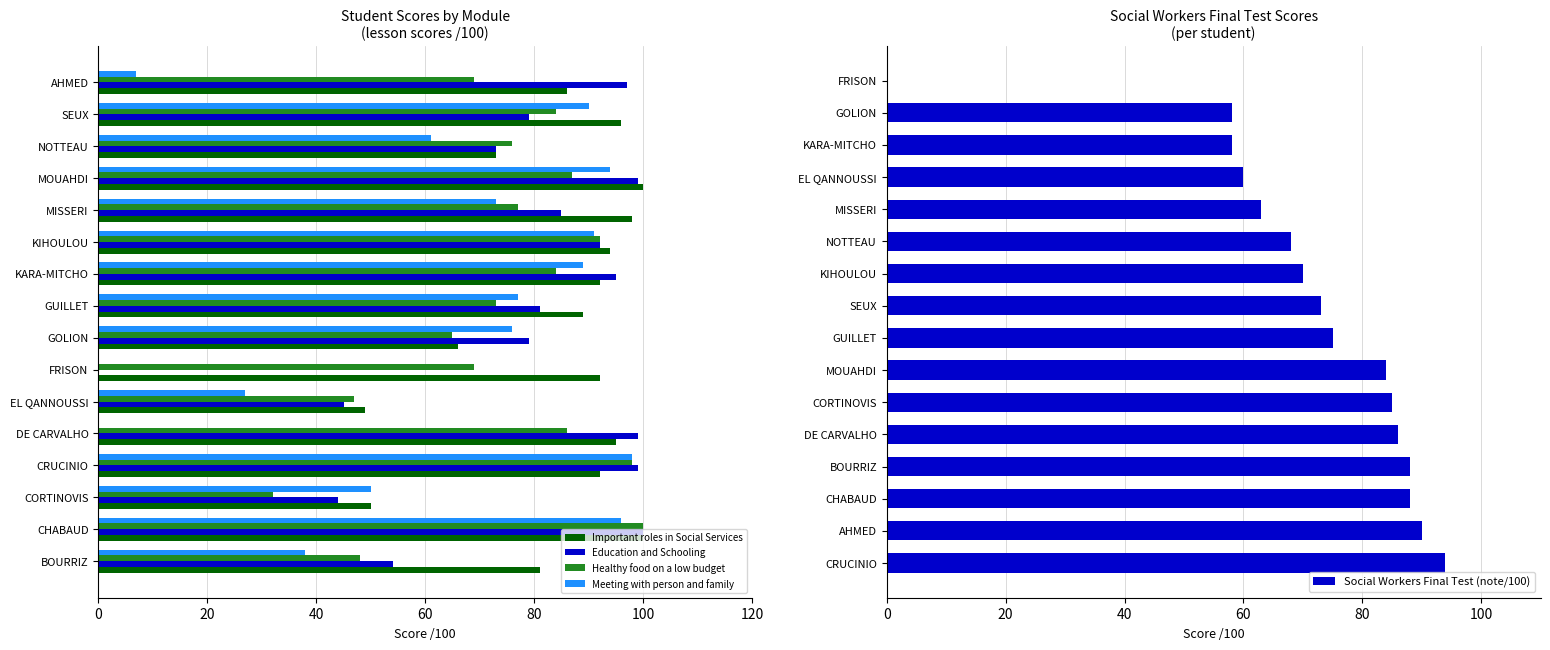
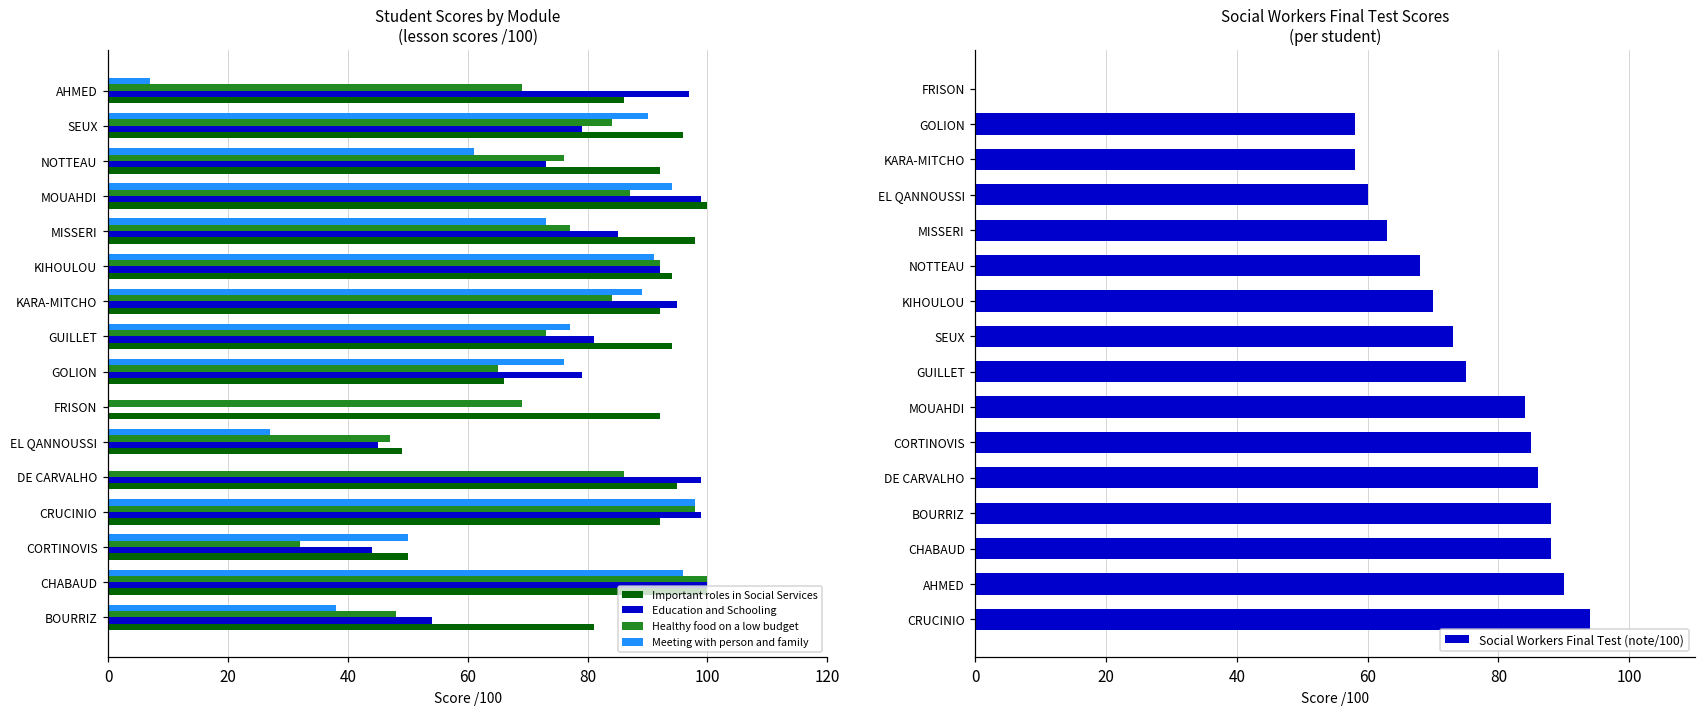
  {
    "Student Scores by Module (lesson scores /100)": {
      "Important roles in Social Services": {
        "AHMED": 86,
        "SEUX": 96,
-       "NOTTEAU": 73,
+       "NOTTEAU": 92,
        "MOUAHDI": 100,
        "MISSERI": 98,
        "KIHOULOU": 94,
        "KARA-MITCHO": 92,
-       "GUILLET": 89,
+       "GUILLET": 94,
        "GOLION": 66,
        "FRISON": 92,
        "EL QANNOUSSI": 49,
        "DE CARVALHO": 95,
        "CRUCINIO": 92,
        "CORTINOVIS": 50,
        "BOURRIZ": 81
      },
      "Education and Schooling": {
        "AHMED": 97,
        "SEUX": 79,
        "NOTTEAU": 73,
        "MOUAHDI": 99,
        "MISSERI": 85,
        "KIHOULOU": 92,
        "KARA-MITCHO": 95,
        "GUILLET": 81,
        "GOLION": 79,
        "FRISON": 0,
        "EL QANNOUSSI": 45,
        "DE CARVALHO": 99,
        "CRUCINIO": 99,
        "CORTINOVIS": 44,
        "BOURRIZ": 54
      },
      "Healthy food on a low budget": {
        "AHMED": 69,
        "SEUX": 84,
        "NOTTEAU": 76,
        "MOUAHDI": 87,
        "MISSERI": 77,
        "KIHOULOU": 92,
        "KARA-MITCHO": 84,
        "GUILLET": 73,
        "GOLION": 65,
        "FRISON": 69,
        "EL QANNOUSSI": 47,
        "DE CARVALHO": 86,
        "CRUCINIO": 98,
        "CORTINOVIS": 32,
        "CHABAUD": 100,
        "BOURRIZ": 48
      },
      "Meeting with person and family": {
        "AHMED": 7,
        "SEUX": 90,
        "NOTTEAU": 61,
        "MOUAHDI": 94,
        "MISSERI": 73,
        "KIHOULOU": 91,
        "KARA-MITCHO": 89,
        "GUILLET": 77,
        "GOLION": 76,
        "FRISON": 0,
        "EL QANNOUSSI": 27,
        "DE CARVALHO": 0,
        "CRUCINIO": 98,
        "CORTINOVIS": 50,
        "CHABAUD": 96,
        "BOURRIZ": 38
      }
    },
    "Social Workers Final Test Scores (per student)": {
      "FRISON": 0,
      "GOLION": 58,
      "KARA-MITCHO": 58,
      "EL QANNOUSSI": 60,
      "MISSERI": 63,
      "NOTTEAU": 68,
      "KIHOULOU": 70,
      "SEUX": 73,
      "GUILLET": 75,
      "MOUAHDI": 84,
      "CORTINOVIS": 85,
      "DE CARVALHO": 86,
      "BOURRIZ": 88,
      "CHABAUD": 88,
      "AHMED": 90,
      "CRUCINIO": 94
    }
  }
